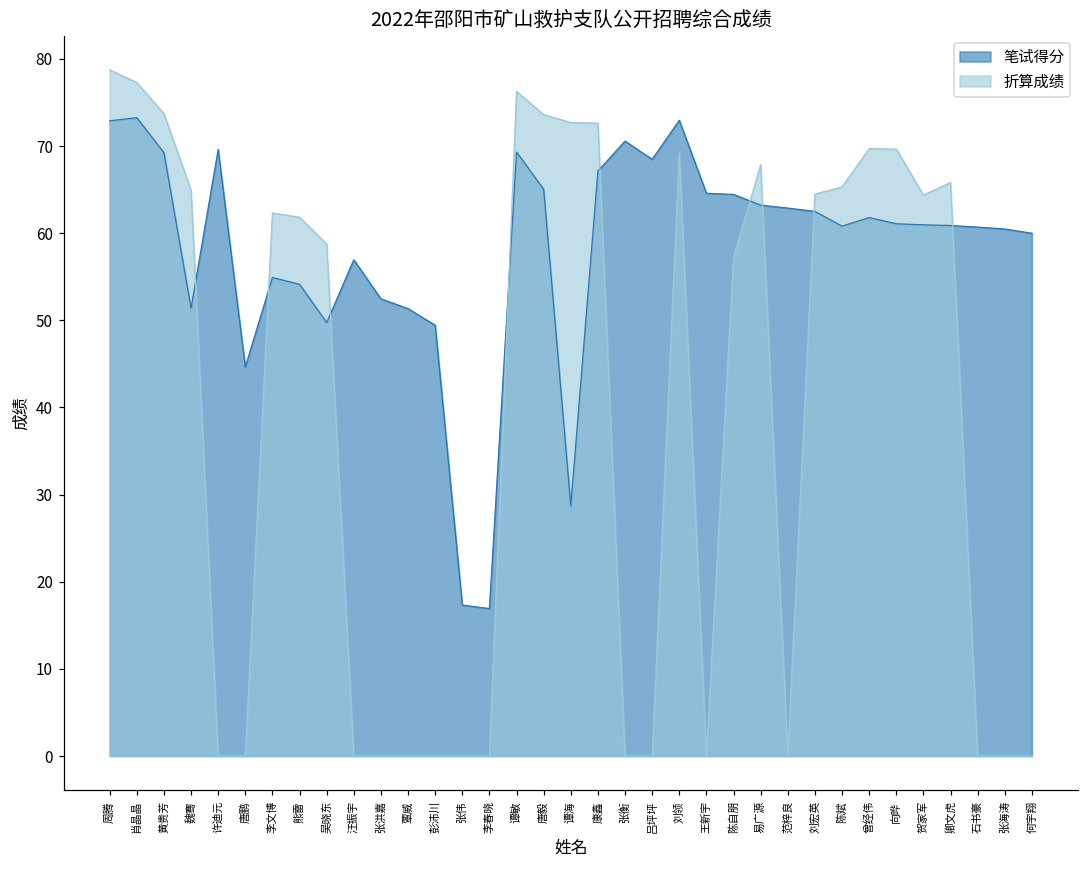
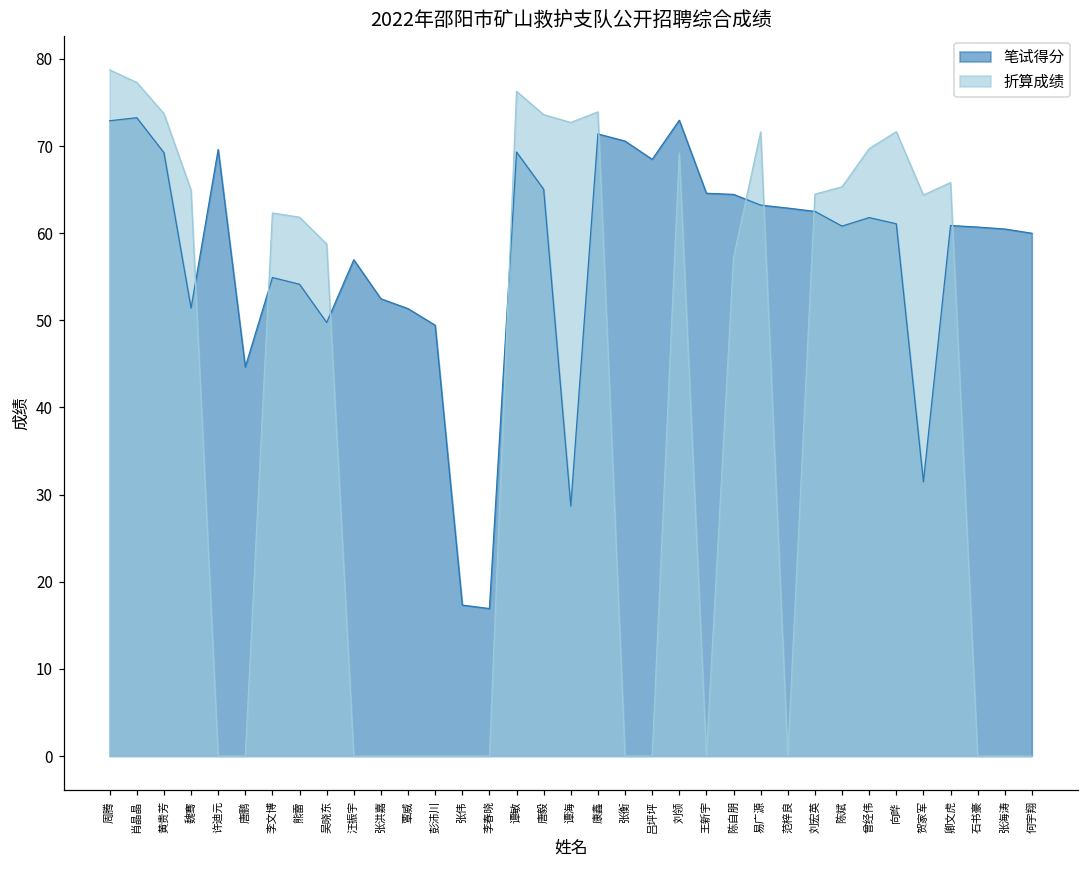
  {
    "笔试得分": {
      "周腾": 73,
      "肖晶晶": 73,
      "黄贵芳": 69,
      "魏骞": 51,
      "许迪元": 70,
      "唐鹏": 45,
      "李文博": 55,
      "熊雷": 54,
      "吴晓东": 50,
      "汪振宇": 57,
      "张洪嘉": 52,
      "覃威": 51,
      "彭沛川": 49,
      "张伟": 17,
      "李春晓": 17,
      "谭敏": 69,
      "唐毅": 65,
      "谭海": 29,
-     "康鑫": 67,
+     "康鑫": 71,
      "张衡": 71,
      "吕坪坪": 68,
      "刘领": 73,
      "王新宇": 65,
      "陈自朋": 64,
      "易广源": 63,
      "范梓良": 63,
      "刘宏英": 63,
      "陈斌": 61,
      "曾经伟": 62,
      "向晔": 61,
-     "贺家军": 61,
+     "贺家军": 31,
      "卿文虎": 61,
      "石书豪": 61,
      "张海涛": 60,
      "何宇翔": 60
    },
    "折算成绩": {
      "周腾": 79,
      "肖晶晶": 77,
      "黄贵芳": 74,
      "魏骞": 65,
      "许迪元": 0,
      "唐鹏": 0,
      "李文博": 62,
      "熊雷": 62,
      "吴晓东": 59,
      "汪振宇": 0,
      "张洪嘉": 0,
      "覃威": 0,
      "彭沛川": 0,
      "张伟": 0,
      "李春晓": 0,
      "谭敏": 76,
      "唐毅": 74,
      "谭海": 73,
-     "康鑫": 73,
+     "康鑫": 74,
      "张衡": 0,
      "吕坪坪": 0,
      "刘领": 69,
      "王新宇": 0,
      "陈自朋": 57,
-     "易广源": 68,
+     "易广源": 72,
      "范梓良": 0,
      "刘宏英": 64,
      "陈斌": 65,
      "曾经伟": 70,
-     "向晔": 70,
+     "向晔": 72,
      "贺家军": 64,
      "卿文虎": 66,
      "石书豪": 0,
      "张海涛": 0,
      "何宇翔": 0
    }
  }
